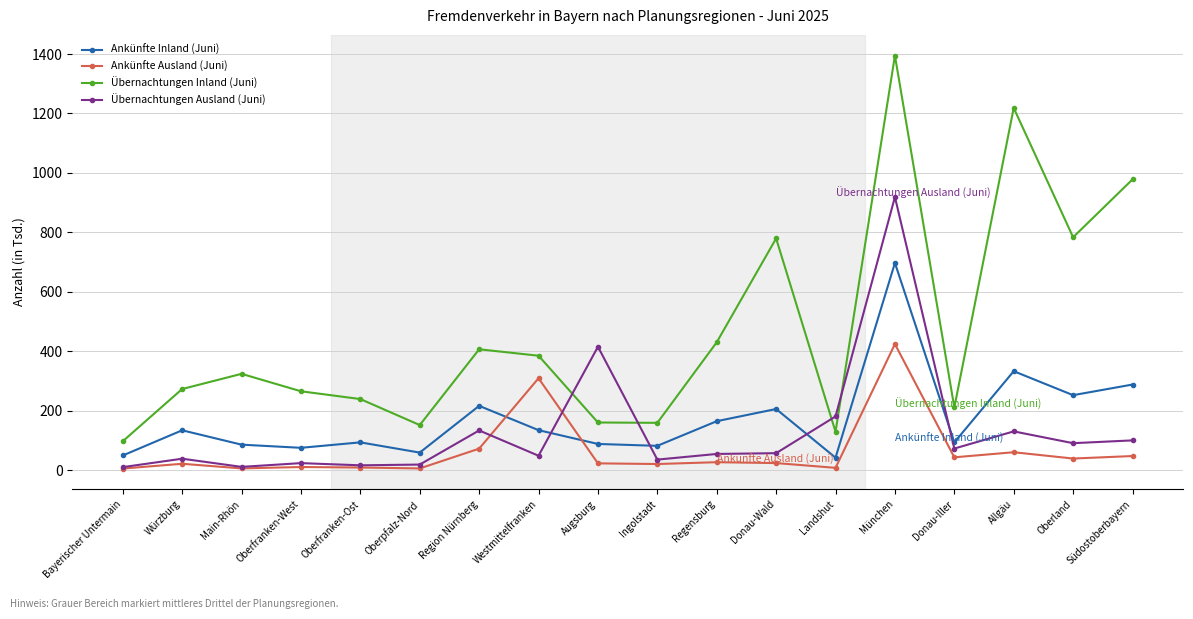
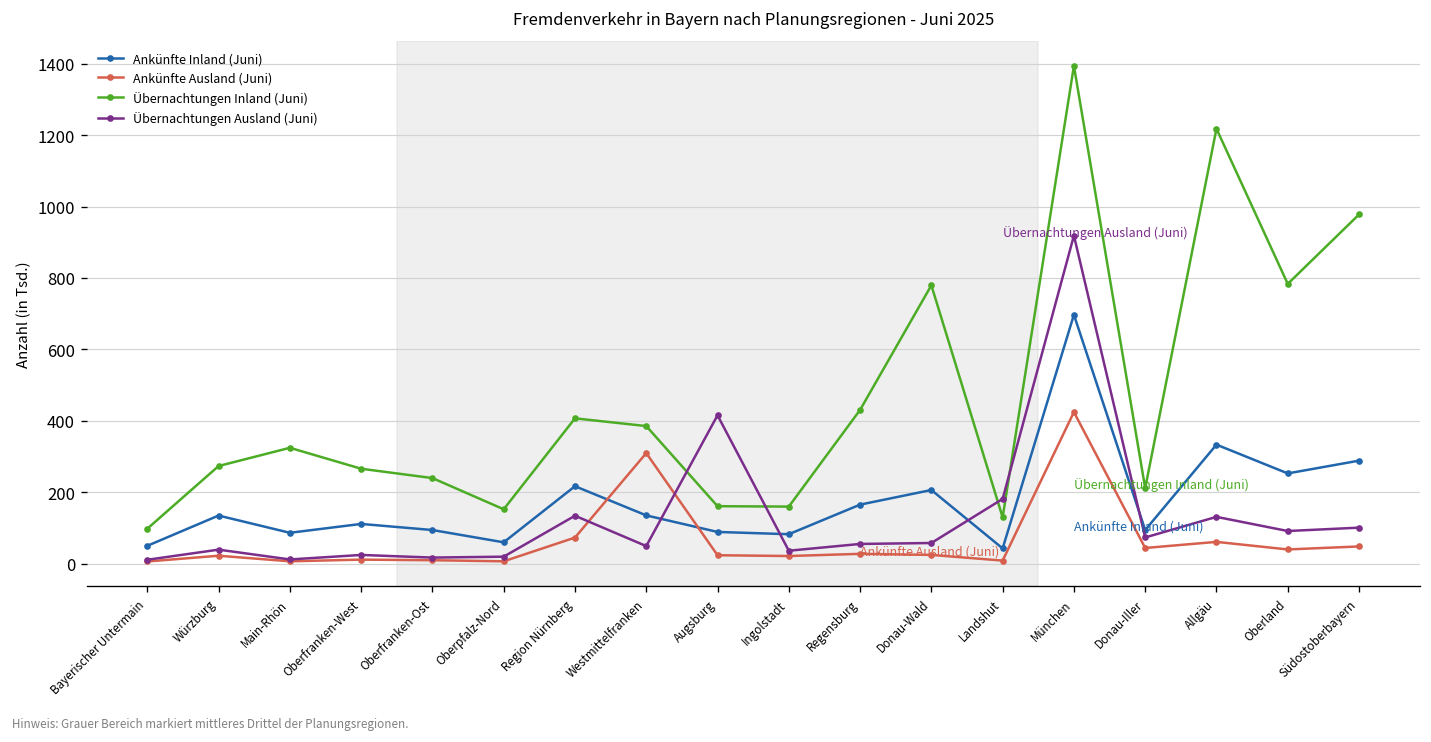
  {
    "Ankünfte Inland (Juni)": {
      "Bayerischer Untermain": 50,
      "Würzburg": 130,
      "Main-Rhön": 90,
-     "Oberfranken-West": 80,
+     "Oberfranken-West": 110,
      "Oberfranken-Ost": 90,
      "Oberpfalz-Nord": 60,
      "Region Nürnberg": 220,
      "Westmittelfranken": 140,
      "Augsburg": 90,
      "Ingolstadt": 80,
      "Regensburg": 170,
      "Donau-Wald": 210,
      "Landshut": 40,
      "München": 700,
      "Donau-Iller": 90,
      "Allgäu": 330,
      "Oberland": 250,
      "Südostoberbayern": 290
    },
    "Ankünfte Ausland (Juni)": {
      "Würzburg": 20,
      "Oberfranken-West": 10,
      "Oberpfalz-Nord": 10,
      "Region Nürnberg": 70,
      "Westmittelfranken": 310,
      "Augsburg": 20,
      "Ingolstadt": 20,
      "Regensburg": 30,
      "Donau-Wald": 20,
      "Landshut": 10,
      "München": 420,
      "Donau-Iller": 40,
      "Allgäu": 60,
      "Oberland": 40,
      "Südostoberbayern": 50
    },
    "Übernachtungen Inland (Juni)": {
      "Bayerischer Untermain": 100,
      "Würzburg": 270,
      "Main-Rhön": 320,
      "Oberfranken-West": 270,
      "Oberfranken-Ost": 240,
      "Oberpfalz-Nord": 150,
      "Region Nürnberg": 410,
      "Westmittelfranken": 390,
      "Augsburg": 160,
      "Ingolstadt": 160,
      "Regensburg": 430,
      "Donau-Wald": 780,
      "Landshut": 130,
      "München": 1390,
      "Donau-Iller": 210,
      "Allgäu": 1220,
      "Oberland": 780,
      "Südostoberbayern": 980
    },
    "Übernachtungen Ausland (Juni)": {
      "Würzburg": 40,
      "Oberfranken-West": 20,
      "Oberpfalz-Nord": 20,
      "Region Nürnberg": 130,
      "Westmittelfranken": 50,
      "Augsburg": 420,
      "Ingolstadt": 40,
      "Regensburg": 60,
      "Donau-Wald": 60,
      "Landshut": 180,
      "München": 920,
      "Donau-Iller": 70,
      "Allgäu": 130,
      "Oberland": 90,
      "Südostoberbayern": 100
    }
  }
